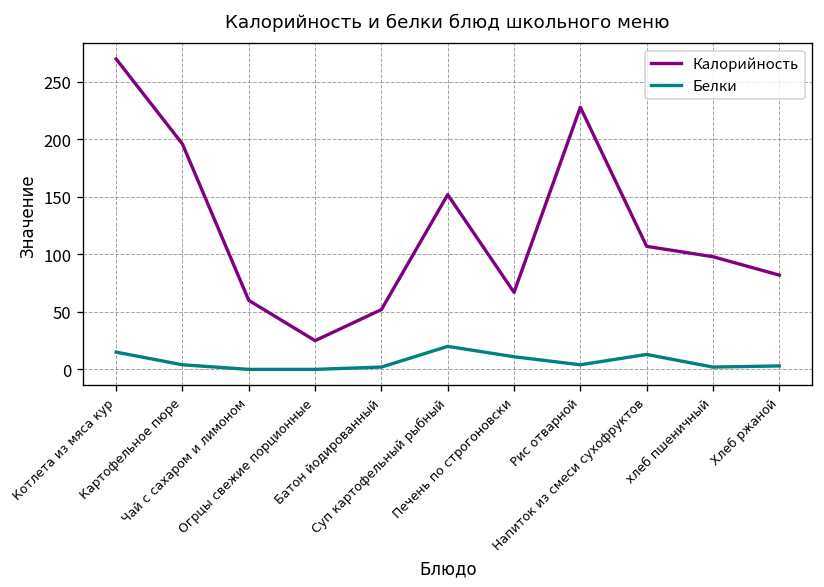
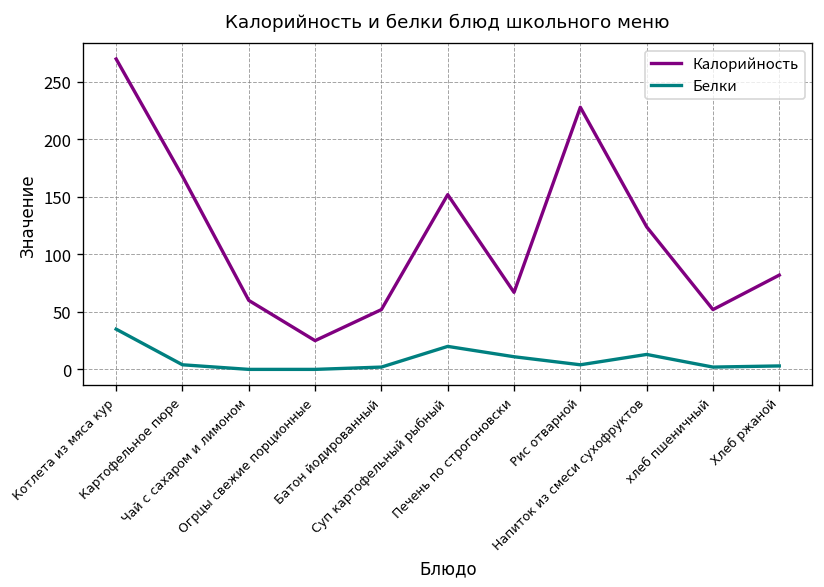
  {
    "Калорийность": {
      "Котлета из мяса кур": 270,
-     "Картофельное пюре": 200,
+     "Картофельное пюре": 170,
      "Чай с сахаром и лимоном": 60,
      "Огрцы свежие порционные": 30,
      "Батон йодированный": 50,
      "Суп картофельный рыбный": 150,
      "Печень по строгоновски": 70,
      "Рис отварной": 230,
-     "Напиток из смеси сухофруктов": 110,
-     "хлеб пшеничный": 100,
+     "Напиток из смеси сухофруктов": 120,
+     "хлеб пшеничный": 50,
      "Хлеб ржаной": 80
    },
    "Белки": {
-     "Котлета из мяса кур": 20,
+     "Котлета из мяса кур": 40,
      "Картофельное пюре": 0,
      "Чай с сахаром и лимоном": 0,
      "Огрцы свежие порционные": 0,
      "Батон йодированный": 0,
      "Суп картофельный рыбный": 20,
      "Печень по строгоновски": 10,
      "Рис отварной": 0,
      "Напиток из смеси сухофруктов": 10,
      "хлеб пшеничный": 0,
      "Хлеб ржаной": 0
    }
  }
